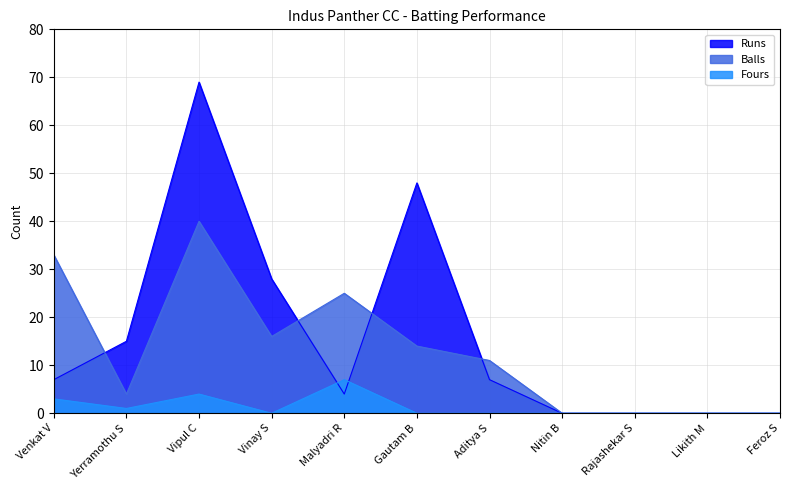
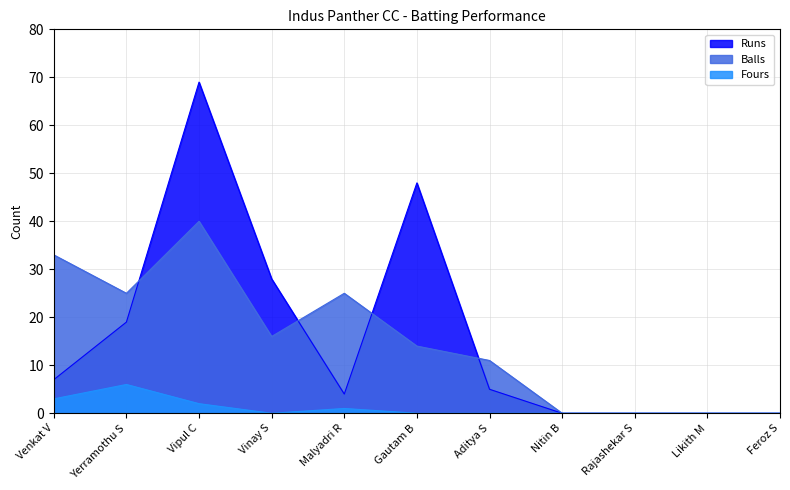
  {
    "Runs": {
      "Venkat V": 7,
-     "Yerramothu S": 15,
+     "Yerramothu S": 19,
      "Vipul C": 69,
      "Vinay S": 28,
      "Malyadri R": 4,
      "Gautam B": 48,
-     "Aditya S": 7
+     "Aditya S": 5
    },
    "Balls": {
      "Venkat V": 33,
-     "Yerramothu S": 4,
+     "Yerramothu S": 25,
      "Vipul C": 40,
      "Vinay S": 16,
      "Malyadri R": 25,
      "Gautam B": 14,
      "Aditya S": 11
    },
    "Fours": {
      "Venkat V": 3,
-     "Yerramothu S": 1,
-     "Vipul C": 4,
+     "Yerramothu S": 6,
+     "Vipul C": 2,
      "Vinay S": 0,
-     "Malyadri R": 7,
+     "Malyadri R": 1,
      "Gautam B": 0,
      "Aditya S": 0
    }
  }
